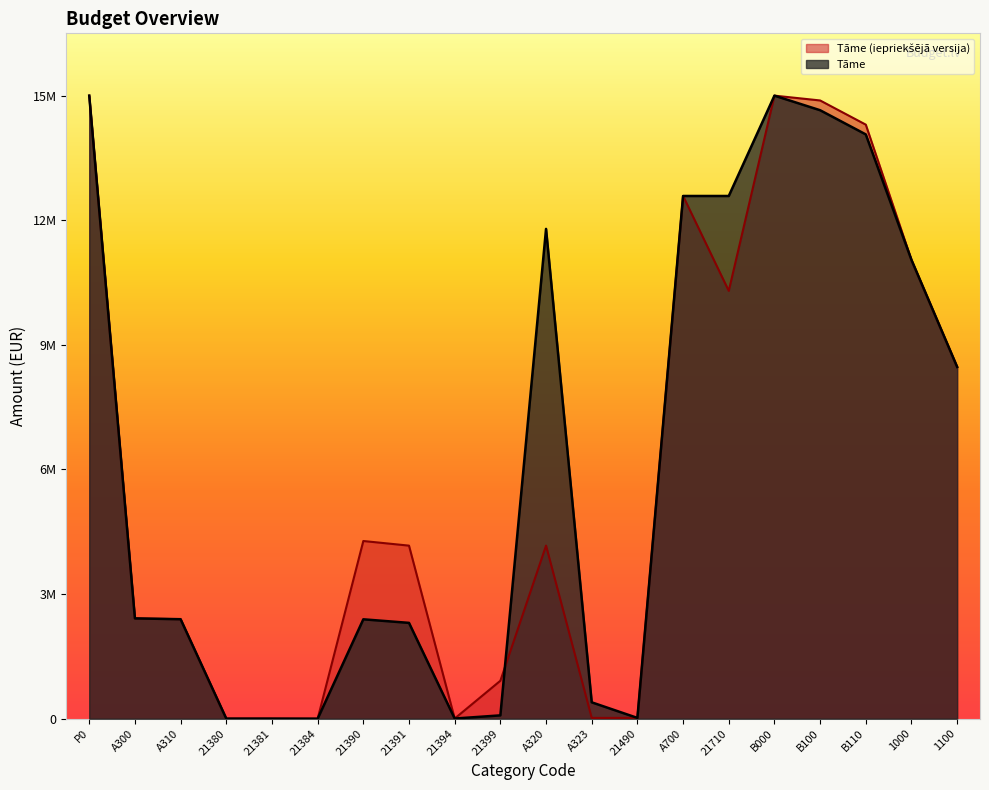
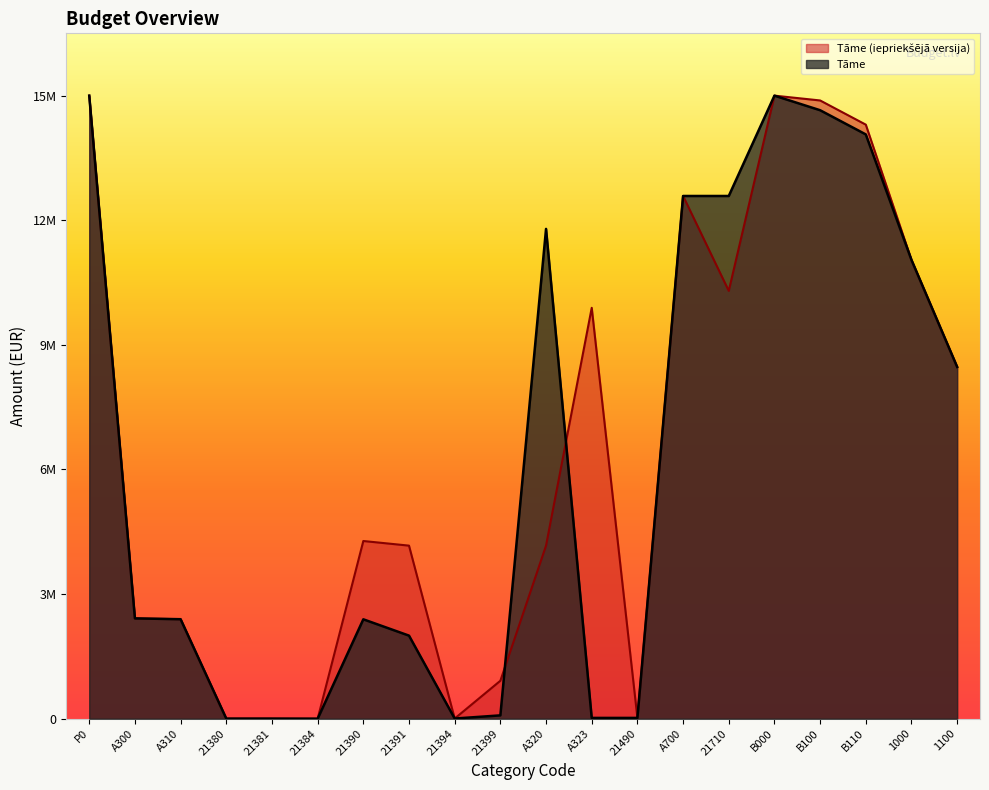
  {
    "Tāme (iepriekšējā versija)": {
      "21390": 4300000,
      "21391": 4200000,
      "21399": 900000,
      "A320": 4200000,
-     "A323": 0,
+     "A323": 9900000,
      "21710": 10300000,
      "B100": 14900000,
      "B110": 14300000
    },
    "Tāme": {
      "21390": 2400000,
-     "21391": 2300000,
+     "21391": 2000000,
      "21399": 100000,
      "A320": 11800000,
-     "A323": 400000,
+     "A323": 0,
      "21710": 12600000,
      "B100": 14700000,
      "B110": 14100000
    }
  }
